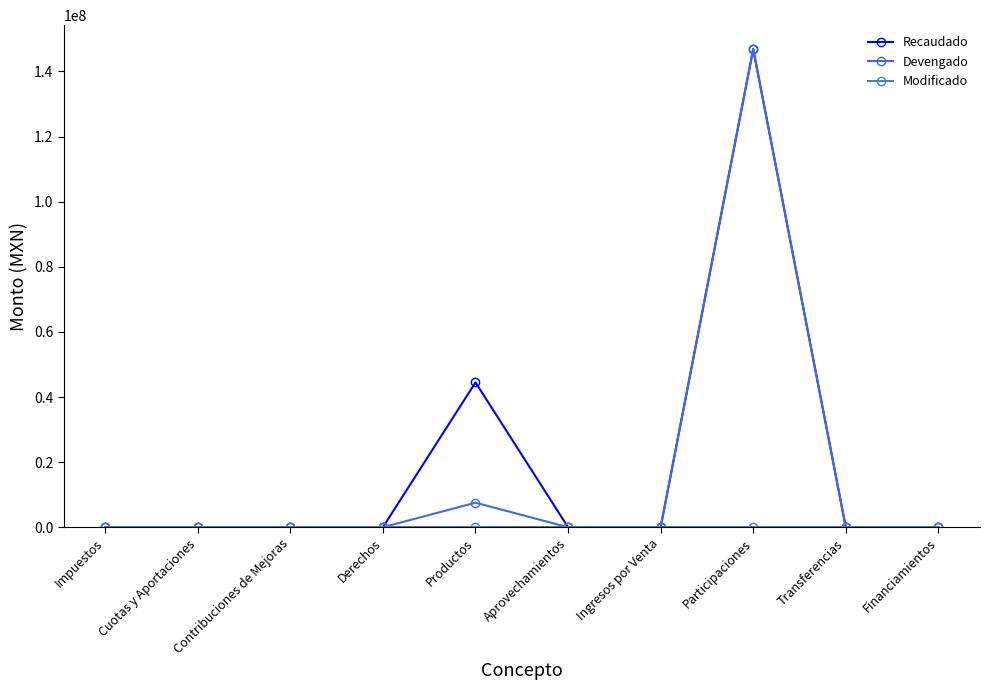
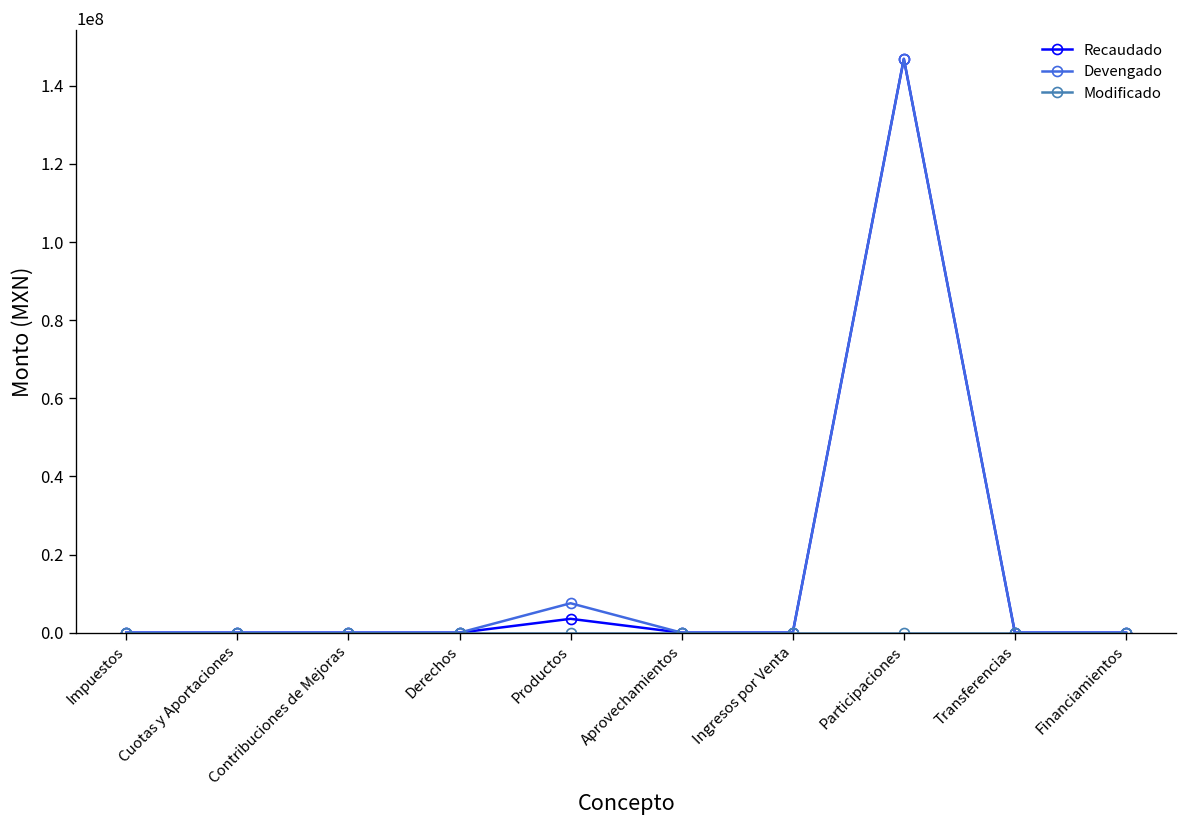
  {
    "Recaudado": {
-     "Productos": 44000000
+     "Productos": 4000000
    }
  }
